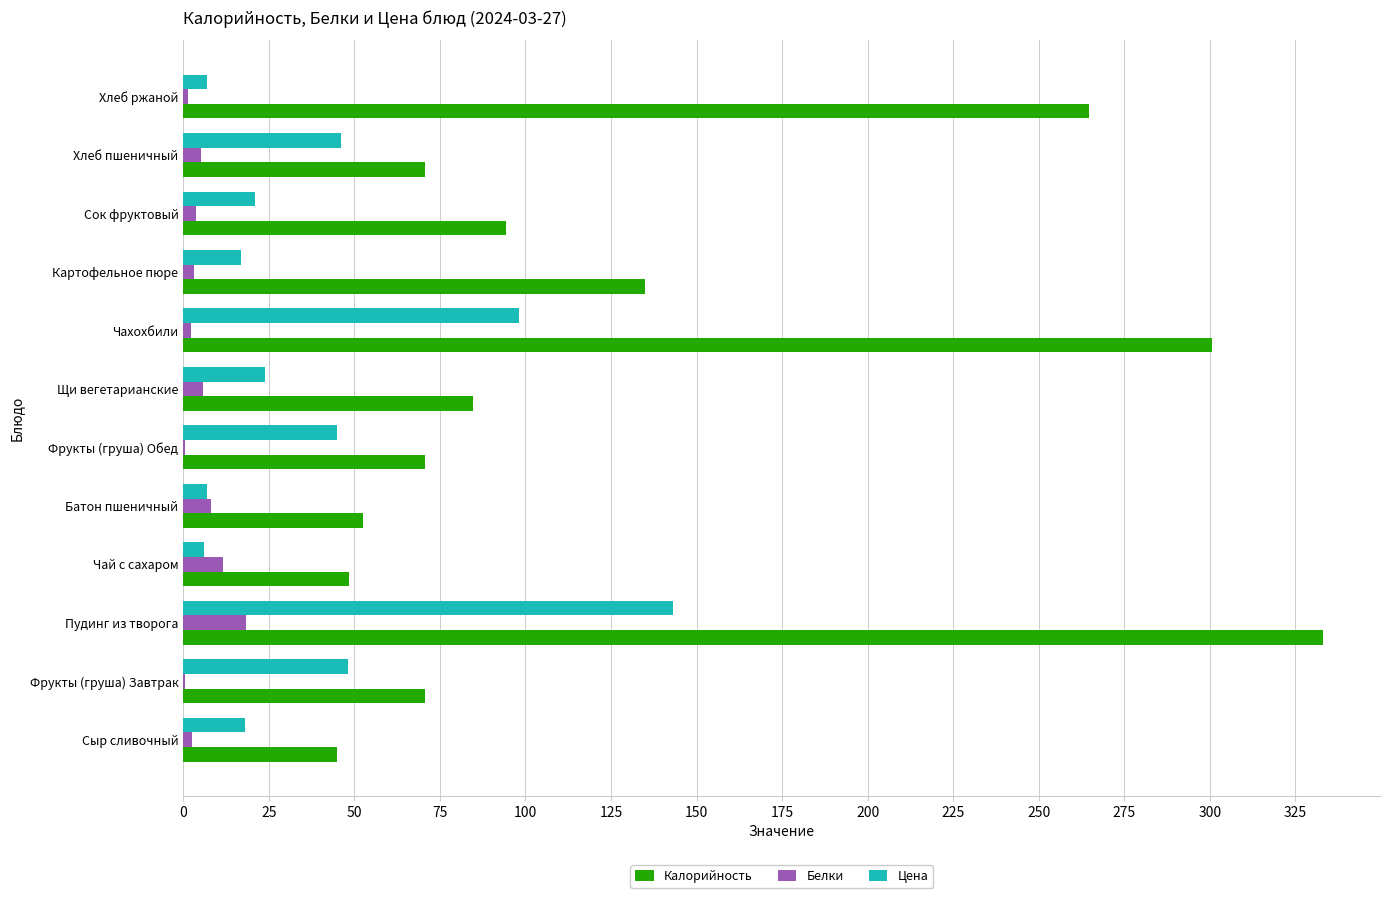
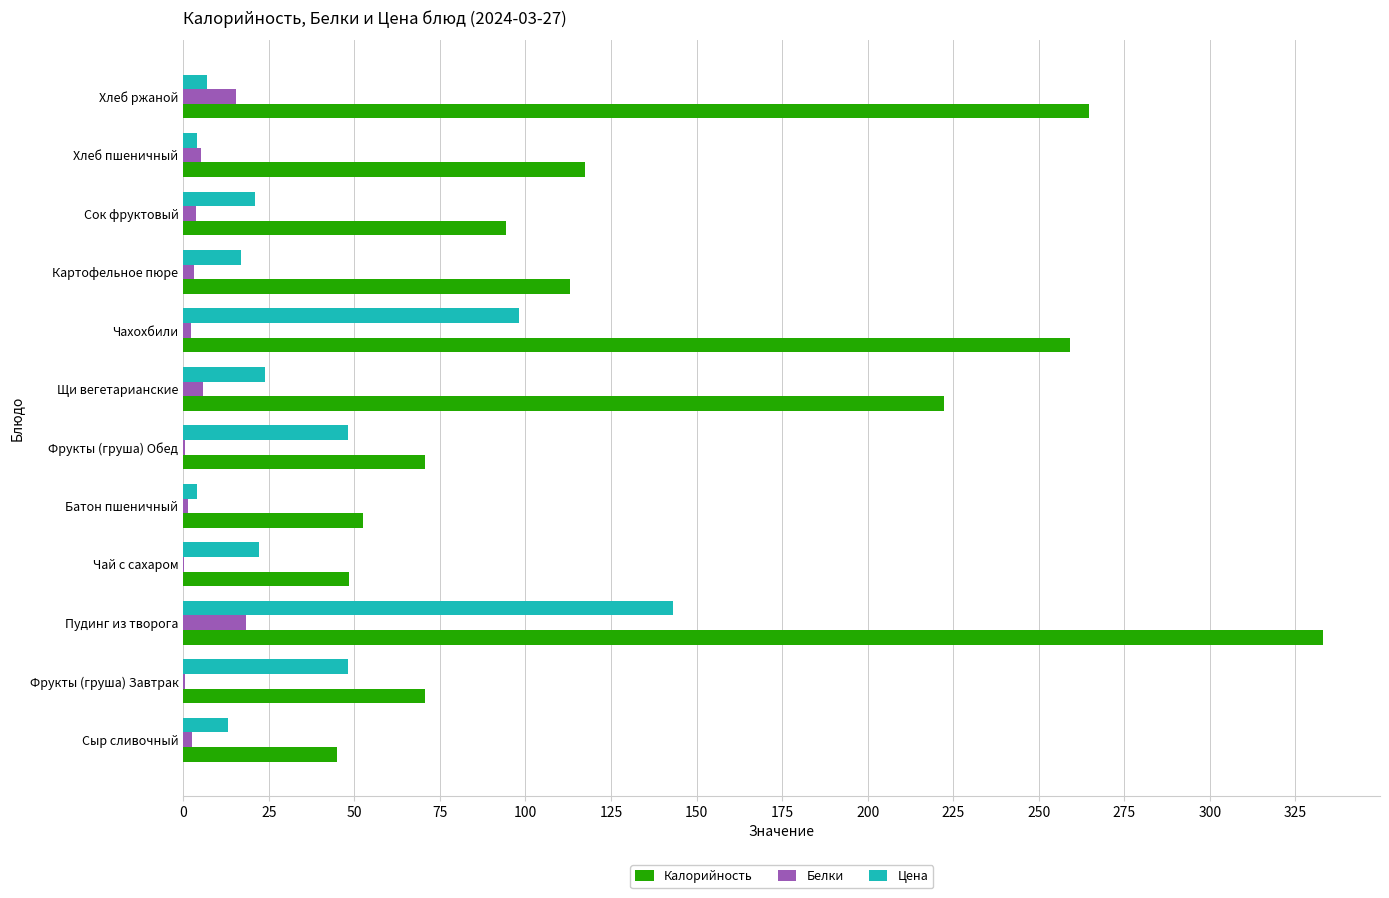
  {
    "Калорийность": {
      "Хлеб ржаной": 265,
-     "Хлеб пшеничный": 71,
+     "Хлеб пшеничный": 118,
      "Сок фруктовый": 94,
-     "Картофельное пюре": 135,
-     "Чахохбили": 301,
-     "Щи вегетарианские": 85,
+     "Картофельное пюре": 113,
+     "Чахохбили": 259,
+     "Щи вегетарианские": 222,
      "Фрукты (груша) Обед": 71,
      "Батон пшеничный": 52,
      "Чай с сахаром": 49,
      "Пудинг из творога": 333,
      "Фрукты (груша) Завтрак": 71,
      "Сыр сливочный": 45
    },
    "Белки": {
-     "Хлеб ржаной": 1,
+     "Хлеб ржаной": 15,
      "Хлеб пшеничный": 5,
      "Сок фруктовый": 4,
      "Картофельное пюре": 3,
      "Чахохбили": 2,
      "Щи вегетарианские": 6,
-     "Батон пшеничный": 8,
-     "Чай с сахаром": 12,
+     "Батон пшеничный": 2,
+     "Чай с сахаром": 0,
      "Пудинг из творога": 18,
      "Сыр сливочный": 2
    },
    "Цена": {
      "Хлеб ржаной": 7,
-     "Хлеб пшеничный": 46,
+     "Хлеб пшеничный": 4,
      "Сок фруктовый": 21,
      "Картофельное пюре": 17,
      "Чахохбили": 98,
      "Щи вегетарианские": 24,
-     "Фрукты (груша) Обед": 45,
-     "Батон пшеничный": 7,
-     "Чай с сахаром": 6,
+     "Фрукты (груша) Обед": 48,
+     "Батон пшеничный": 4,
+     "Чай с сахаром": 22,
      "Пудинг из творога": 143,
      "Фрукты (груша) Завтрак": 48,
-     "Сыр сливочный": 18
+     "Сыр сливочный": 13
    }
  }
